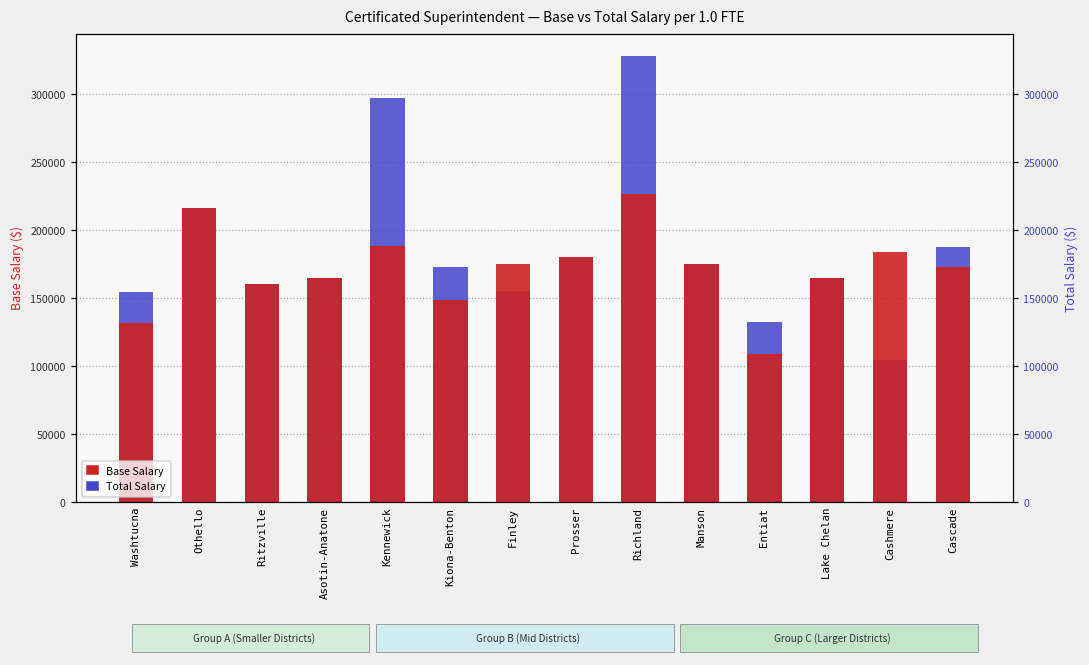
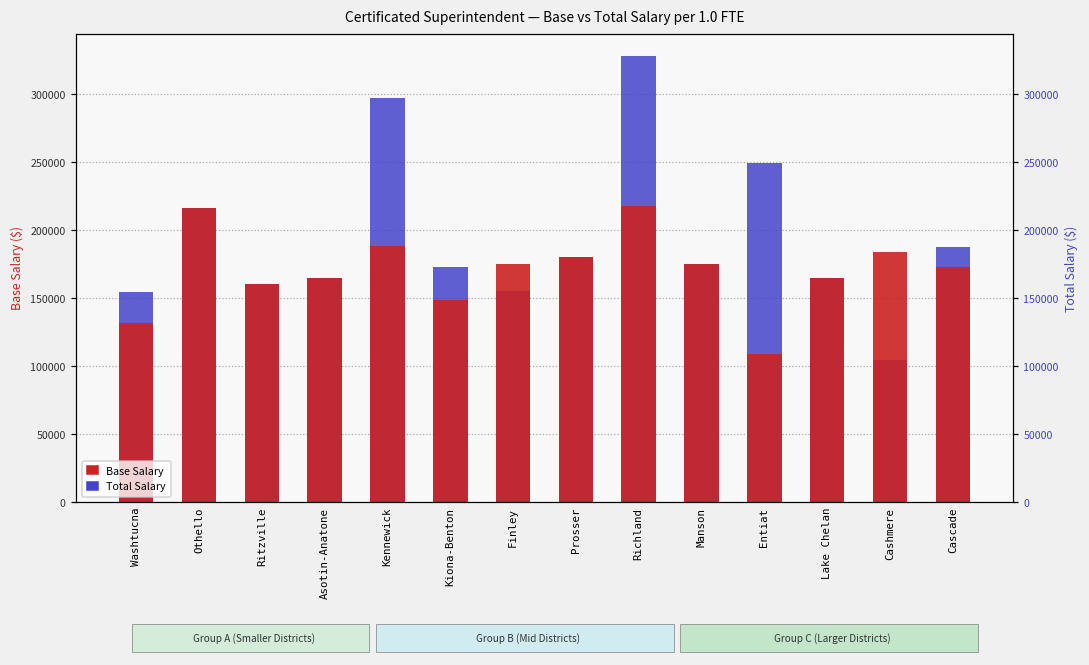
  {
    "Total Salary": {
      "Washtucna": 154000,
      "Othello": 216000,
      "Ritzville": 161000,
      "Asotin-Anatone": 165000,
      "Kennewick": 297000,
      "Kiona-Benton": 173000,
      "Prosser": 180000,
      "Richland": 328000,
      "Manson": 175000,
-     "Entiat": 132000,
+     "Entiat": 249000,
      "Lake Chelan": 165000,
      "Cascade": 188000
    },
    "Base Salary": {
      "Othello": 216000,
      "Ritzville": 161000,
      "Asotin-Anatone": 165000,
      "Finley": 175000,
      "Prosser": 180000,
-     "Richland": 226000,
+     "Richland": 218000,
      "Manson": 175000,
      "Lake Chelan": 165000,
      "Cashmere": 184000
    }
  }
